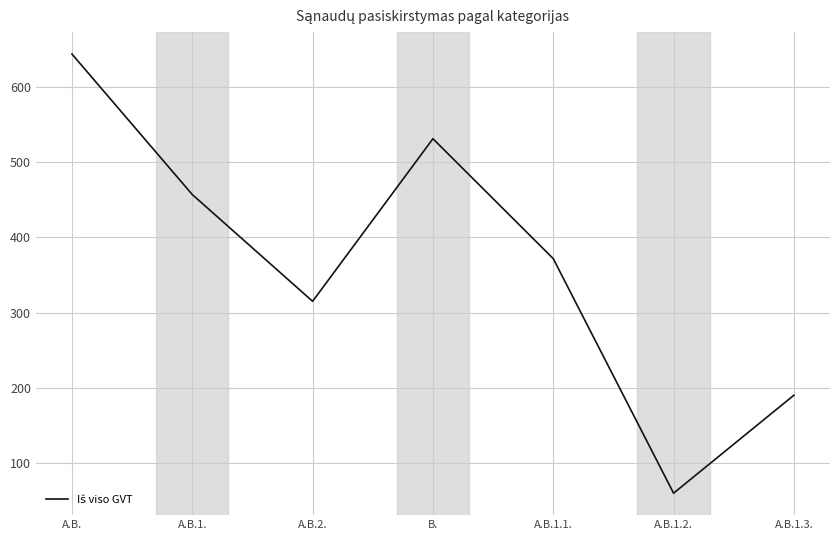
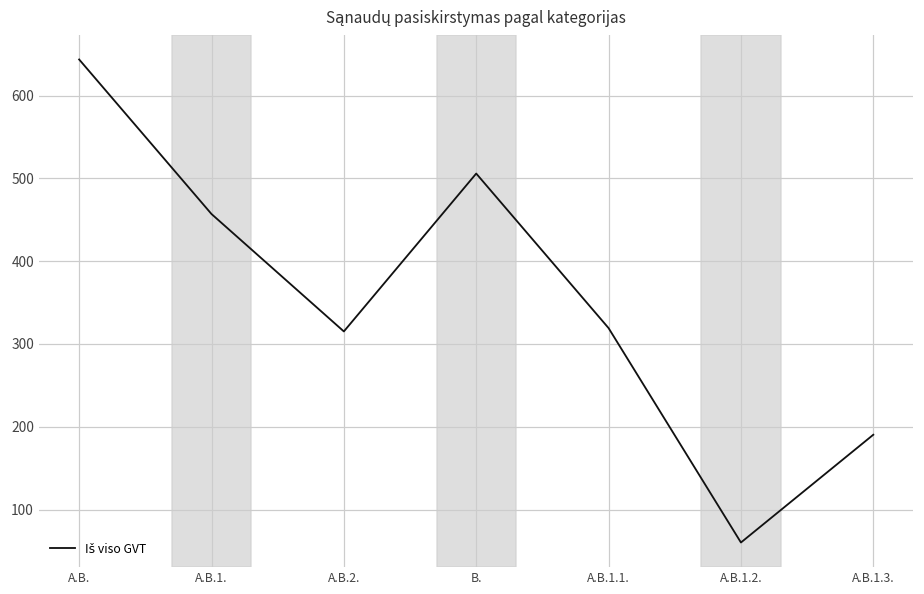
  {
    "A.B.": 640,
    "A.B.1.": 460,
    "A.B.2.": 320,
-   "B.": 530,
-   "A.B.1.1.": 370,
+   "B.": 510,
+   "A.B.1.1.": 320,
    "A.B.1.2.": 60,
    "A.B.1.3.": 190
  }
